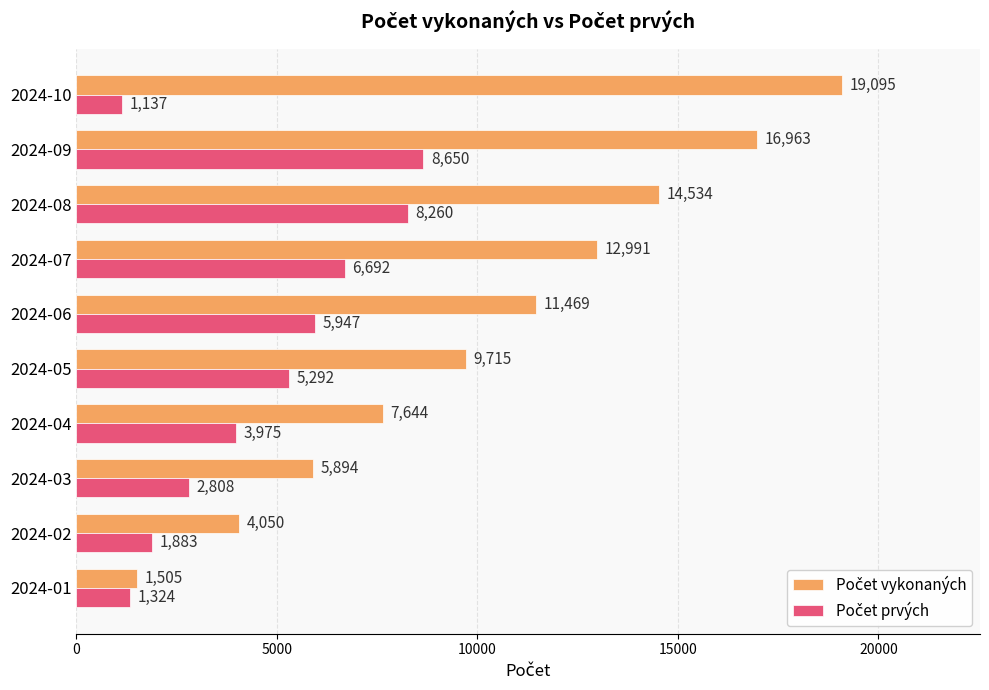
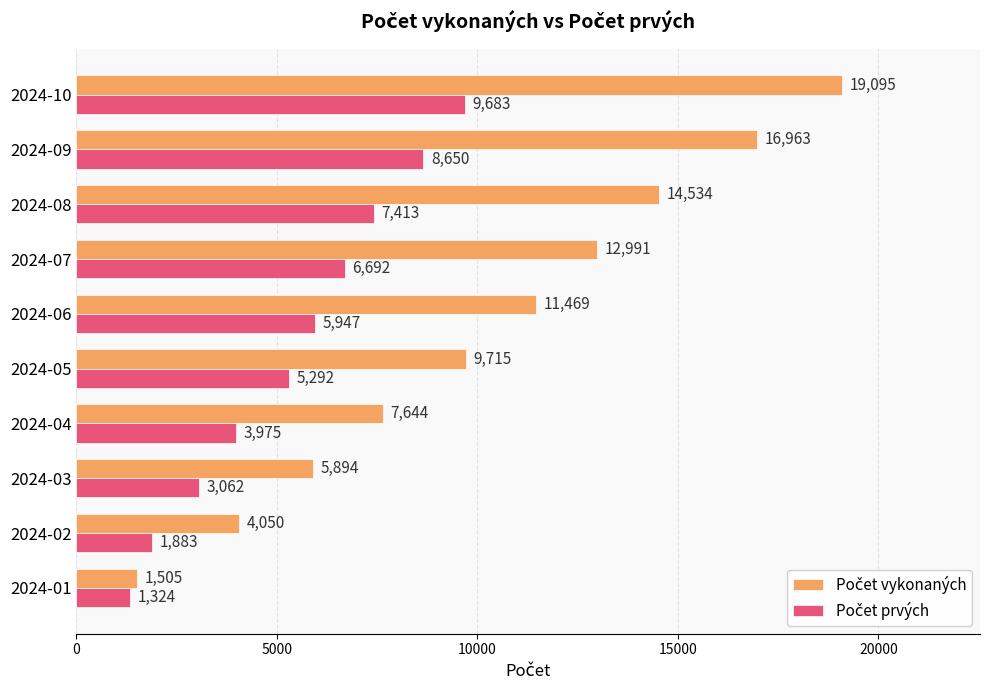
  {
    "Počet vykonaných": {
      "2024-10": "19,095",
      "2024-09": "16,963",
      "2024-08": "14,534",
      "2024-07": "12,991",
      "2024-06": "11,469",
      "2024-05": "9,715",
      "2024-04": "7,644",
      "2024-03": "5,894",
      "2024-02": "4,050",
      "2024-01": "1,505"
    },
    "Počet prvých": {
-     "2024-10": "1,137",
+     "2024-10": "9,683",
      "2024-09": "8,650",
-     "2024-08": "8,260",
+     "2024-08": "7,413",
      "2024-07": "6,692",
      "2024-06": "5,947",
      "2024-05": "5,292",
      "2024-04": "3,975",
-     "2024-03": "2,808",
+     "2024-03": "3,062",
      "2024-02": "1,883",
      "2024-01": "1,324"
    }
  }
